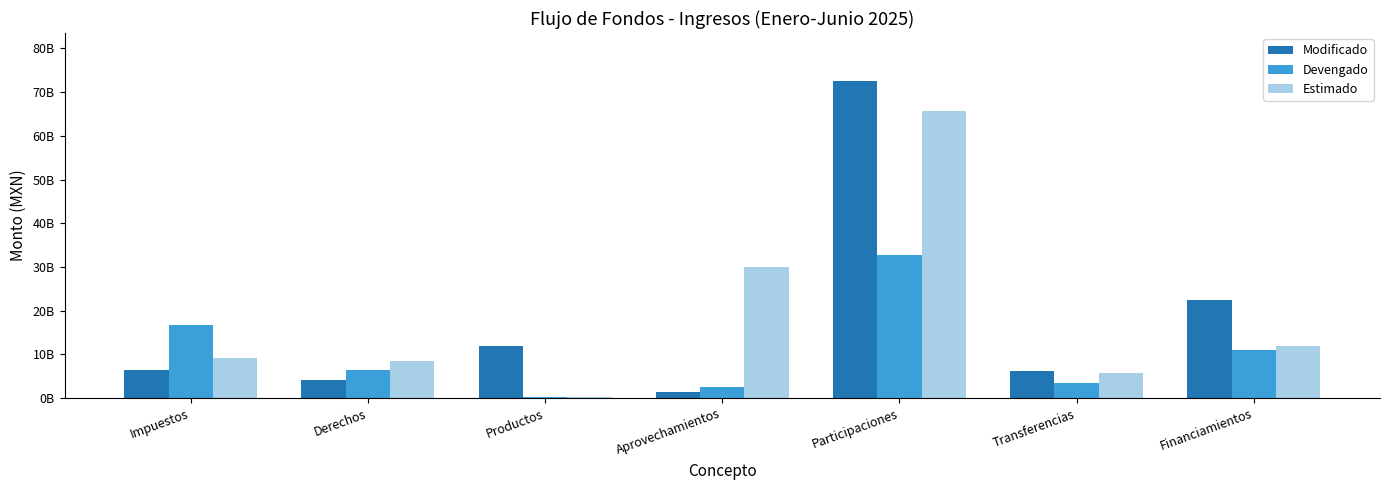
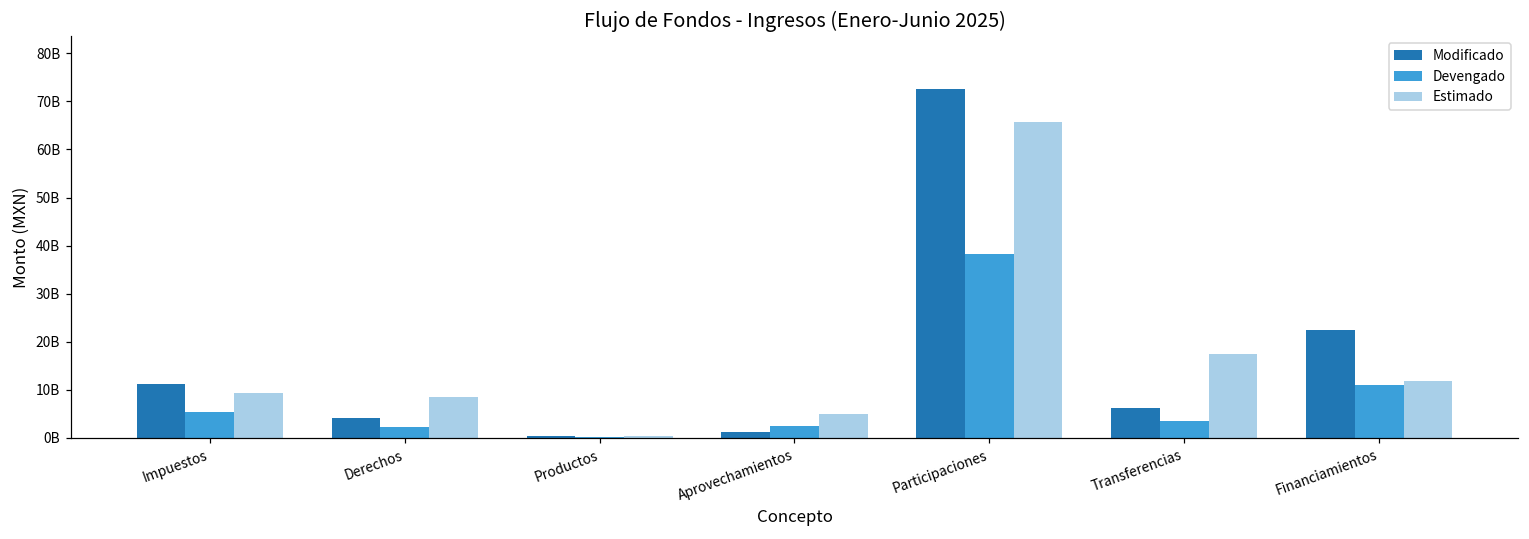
  {
    "Modificado": {
-     "Impuestos": 7000000000,
+     "Impuestos": 11000000000,
      "Derechos": 4000000000,
-     "Productos": 12000000000,
+     "Productos": 0,
      "Aprovechamientos": 1000000000,
      "Participaciones": 73000000000,
      "Transferencias": 6000000000,
      "Financiamientos": 22000000000
    },
    "Devengado": {
-     "Impuestos": 17000000000,
-     "Derechos": 6000000000,
+     "Impuestos": 5000000000,
+     "Derechos": 2000000000,
      "Aprovechamientos": 2000000000,
-     "Participaciones": 33000000000,
+     "Participaciones": 38000000000,
      "Transferencias": 3000000000,
      "Financiamientos": 11000000000
    },
    "Estimado": {
      "Impuestos": 9000000000,
      "Derechos": 9000000000,
-     "Aprovechamientos": 30000000000,
+     "Aprovechamientos": 5000000000,
      "Participaciones": 66000000000,
-     "Transferencias": 6000000000,
+     "Transferencias": 17000000000,
      "Financiamientos": 12000000000
    }
  }
